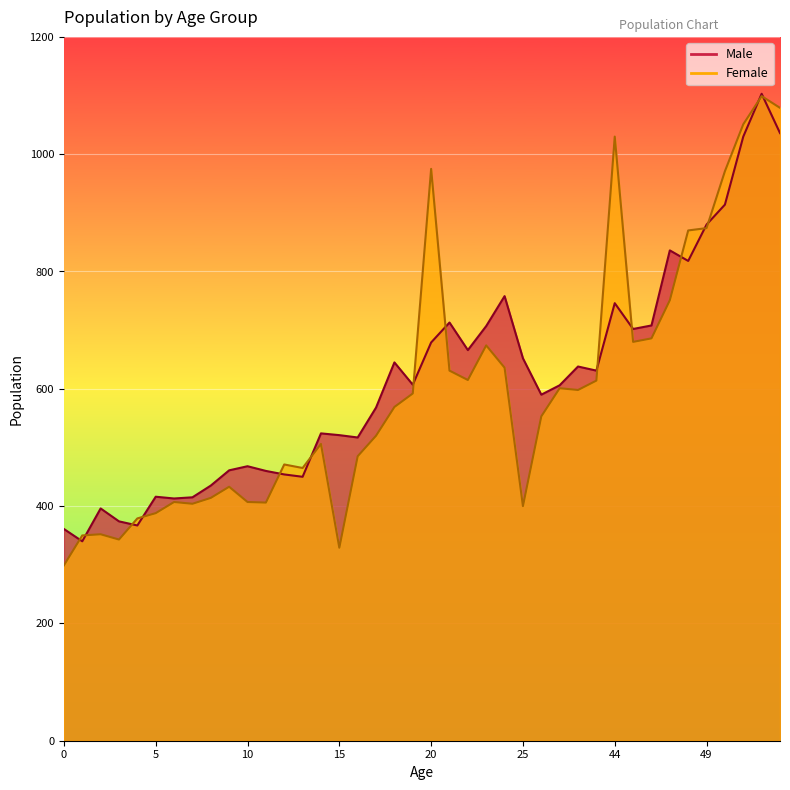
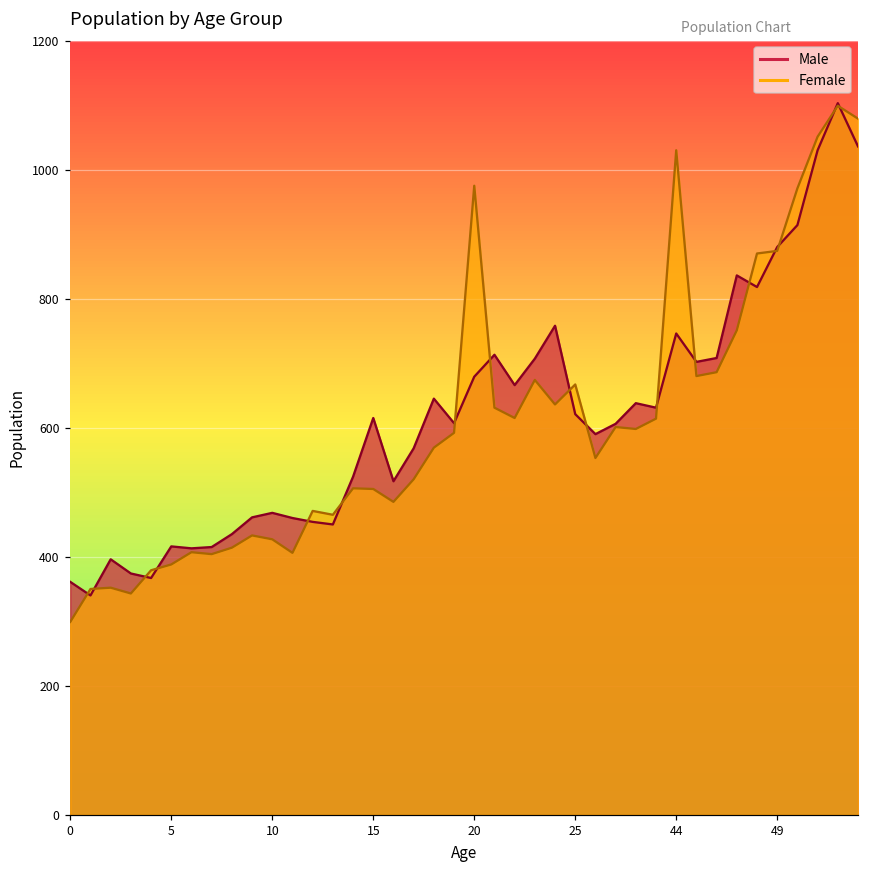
  {
    "Male": {
      "0": 360,
      "5": 420,
      "10": 470,
-     "15": 520,
+     "15": 620,
      "20": 680,
-     "25": 650,
+     "25": 620,
      "44": 750,
      "49": 880
    },
    "Female": {
      "0": 300,
      "5": 390,
-     "10": 410,
-     "15": 330,
+     "10": 430,
+     "15": 510,
      "20": 980,
-     "25": 400,
+     "25": 670,
      "44": 1030,
      "49": 870
    }
  }
